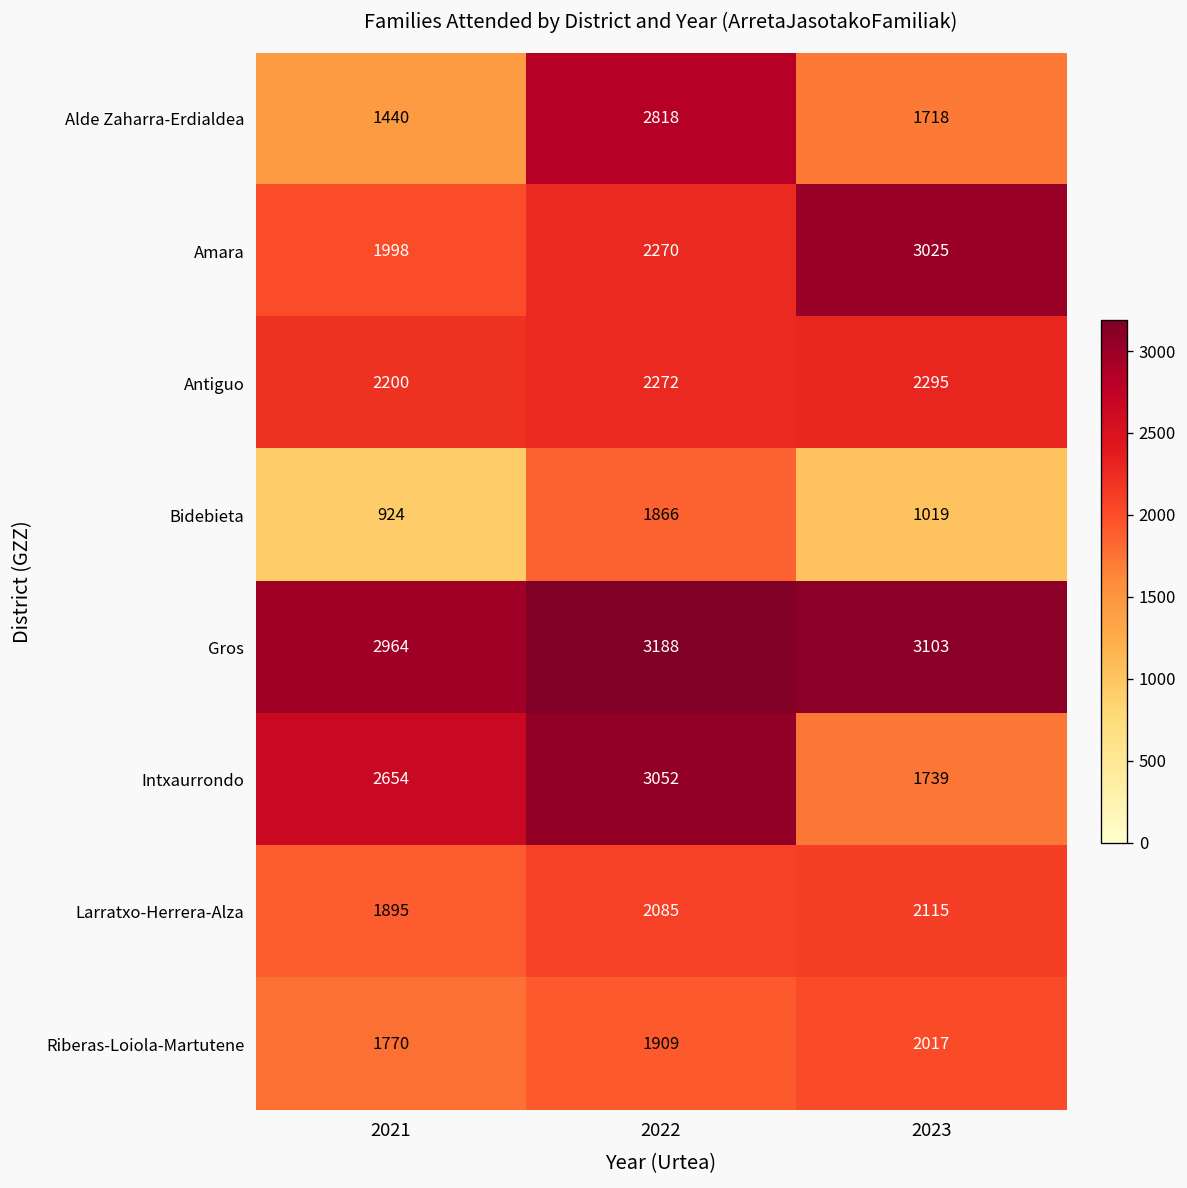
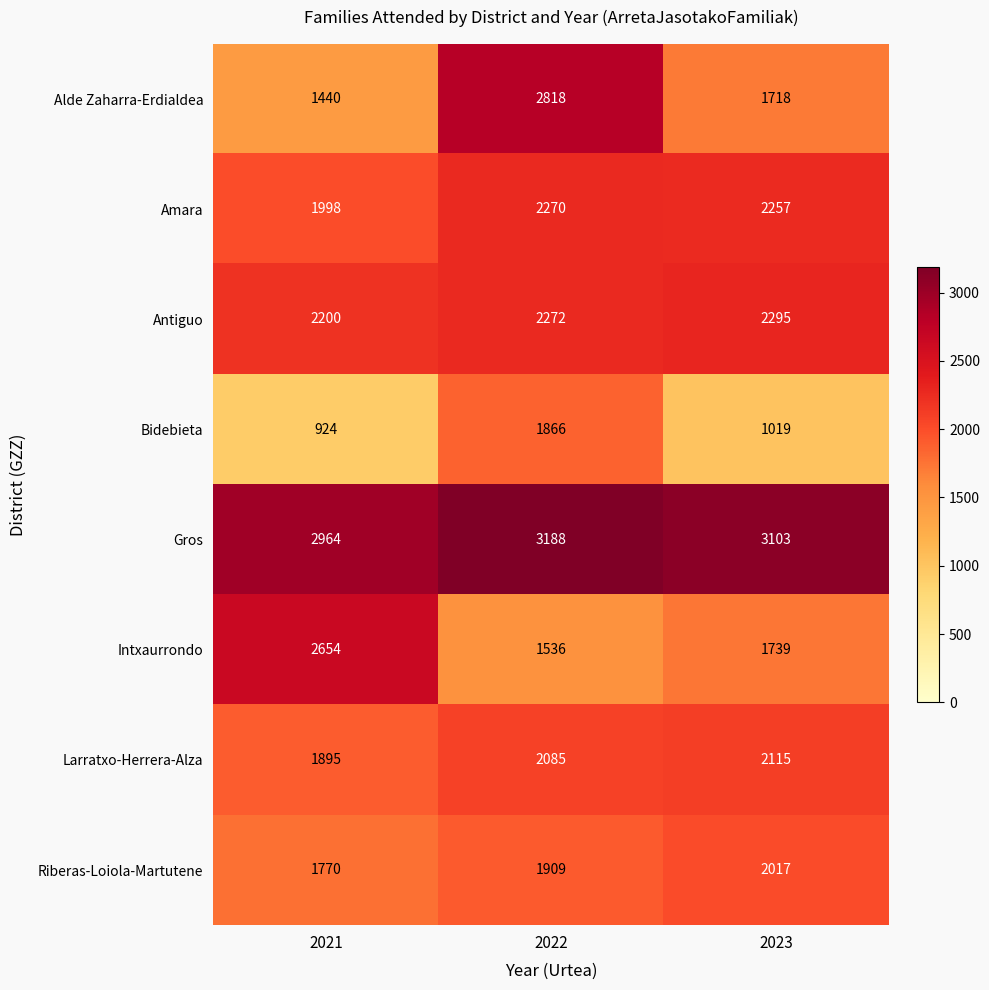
  {
    "Alde Zaharra-Erdialdea": {
      "2021": 1440,
      "2022": 2818,
      "2023": 1718
    },
    "Amara": {
      "2021": 1998,
      "2022": 2270,
-     "2023": 3025
+     "2023": 2257
    },
    "Antiguo": {
      "2021": 2200,
      "2022": 2272,
      "2023": 2295
    },
    "Bidebieta": {
      "2021": 924,
      "2022": 1866,
      "2023": 1019
    },
    "Gros": {
      "2021": 2964,
      "2022": 3188,
      "2023": 3103
    },
    "Intxaurrondo": {
      "2021": 2654,
-     "2022": 3052,
+     "2022": 1536,
      "2023": 1739
    },
    "Larratxo-Herrera-Alza": {
      "2021": 1895,
      "2022": 2085,
      "2023": 2115
    },
    "Riberas-Loiola-Martutene": {
      "2021": 1770,
      "2022": 1909,
      "2023": 2017
    }
  }
